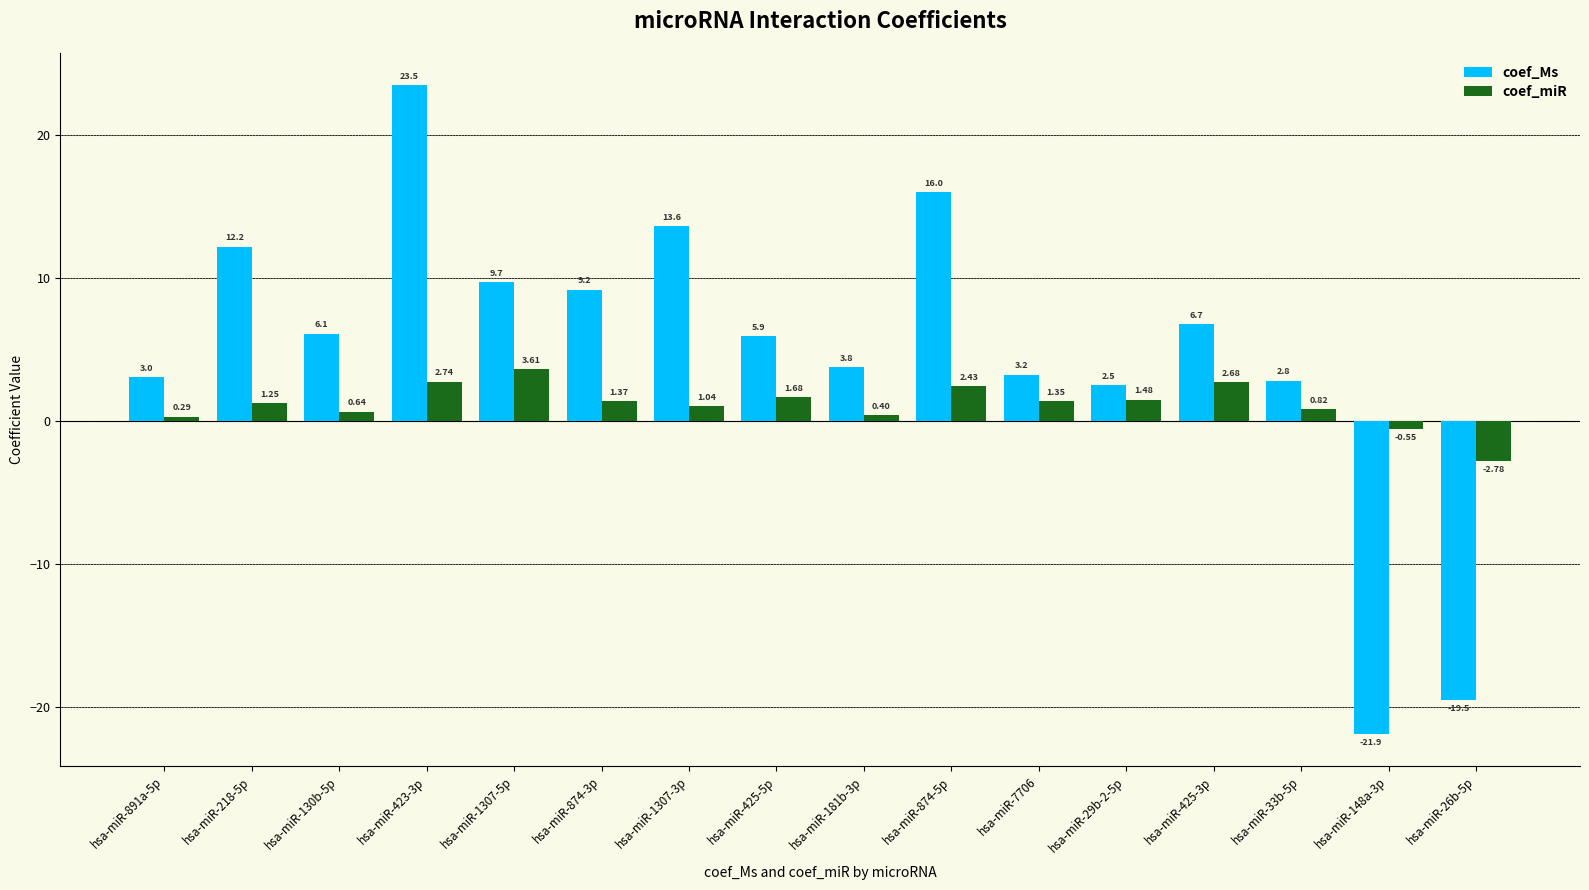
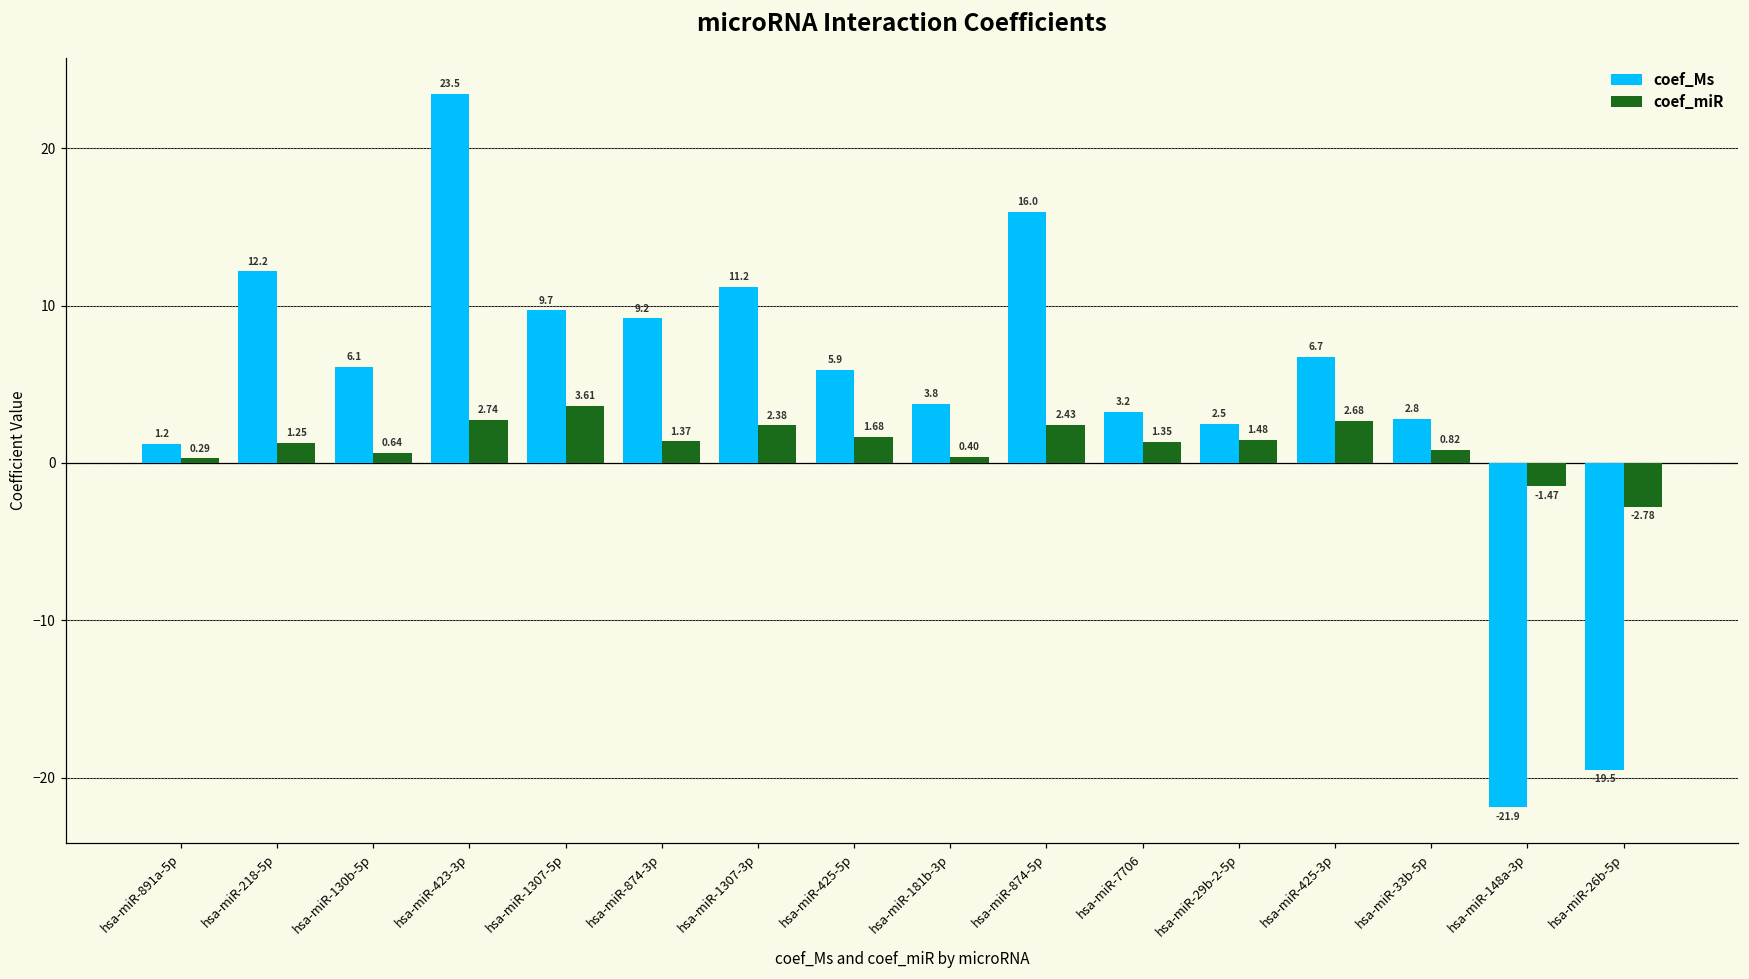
  {
    "coef_Ms": {
-     "hsa-miR-891a-5p": 3.0,
+     "hsa-miR-891a-5p": 1.2,
      "hsa-miR-218-5p": 12.2,
      "hsa-miR-130b-5p": 6.1,
      "hsa-miR-423-3p": 23.5,
      "hsa-miR-1307-5p": 9.7,
      "hsa-miR-874-3p": 9.2,
-     "hsa-miR-1307-3p": 13.6,
+     "hsa-miR-1307-3p": 11.2,
      "hsa-miR-425-5p": 5.9,
      "hsa-miR-181b-3p": 3.8,
      "hsa-miR-874-5p": 16.0,
      "hsa-miR-7706": 3.2,
      "hsa-miR-29b-2-5p": 2.5,
      "hsa-miR-425-3p": 6.7,
      "hsa-miR-33b-5p": 2.8,
      "hsa-miR-148a-3p": -21.9,
      "hsa-miR-26b-5p": -19.5
    },
    "coef_miR": {
      "hsa-miR-891a-5p": 0.29,
      "hsa-miR-218-5p": 1.25,
      "hsa-miR-130b-5p": 0.64,
      "hsa-miR-423-3p": 2.74,
      "hsa-miR-1307-5p": 3.61,
      "hsa-miR-874-3p": 1.37,
-     "hsa-miR-1307-3p": 1.04,
+     "hsa-miR-1307-3p": 2.38,
      "hsa-miR-425-5p": 1.68,
      "hsa-miR-181b-3p": 0.40,
      "hsa-miR-874-5p": 2.43,
      "hsa-miR-7706": 1.35,
      "hsa-miR-29b-2-5p": 1.48,
      "hsa-miR-425-3p": 2.68,
      "hsa-miR-33b-5p": 0.82,
-     "hsa-miR-148a-3p": -0.55,
+     "hsa-miR-148a-3p": -1.47,
      "hsa-miR-26b-5p": -2.78
    }
  }
